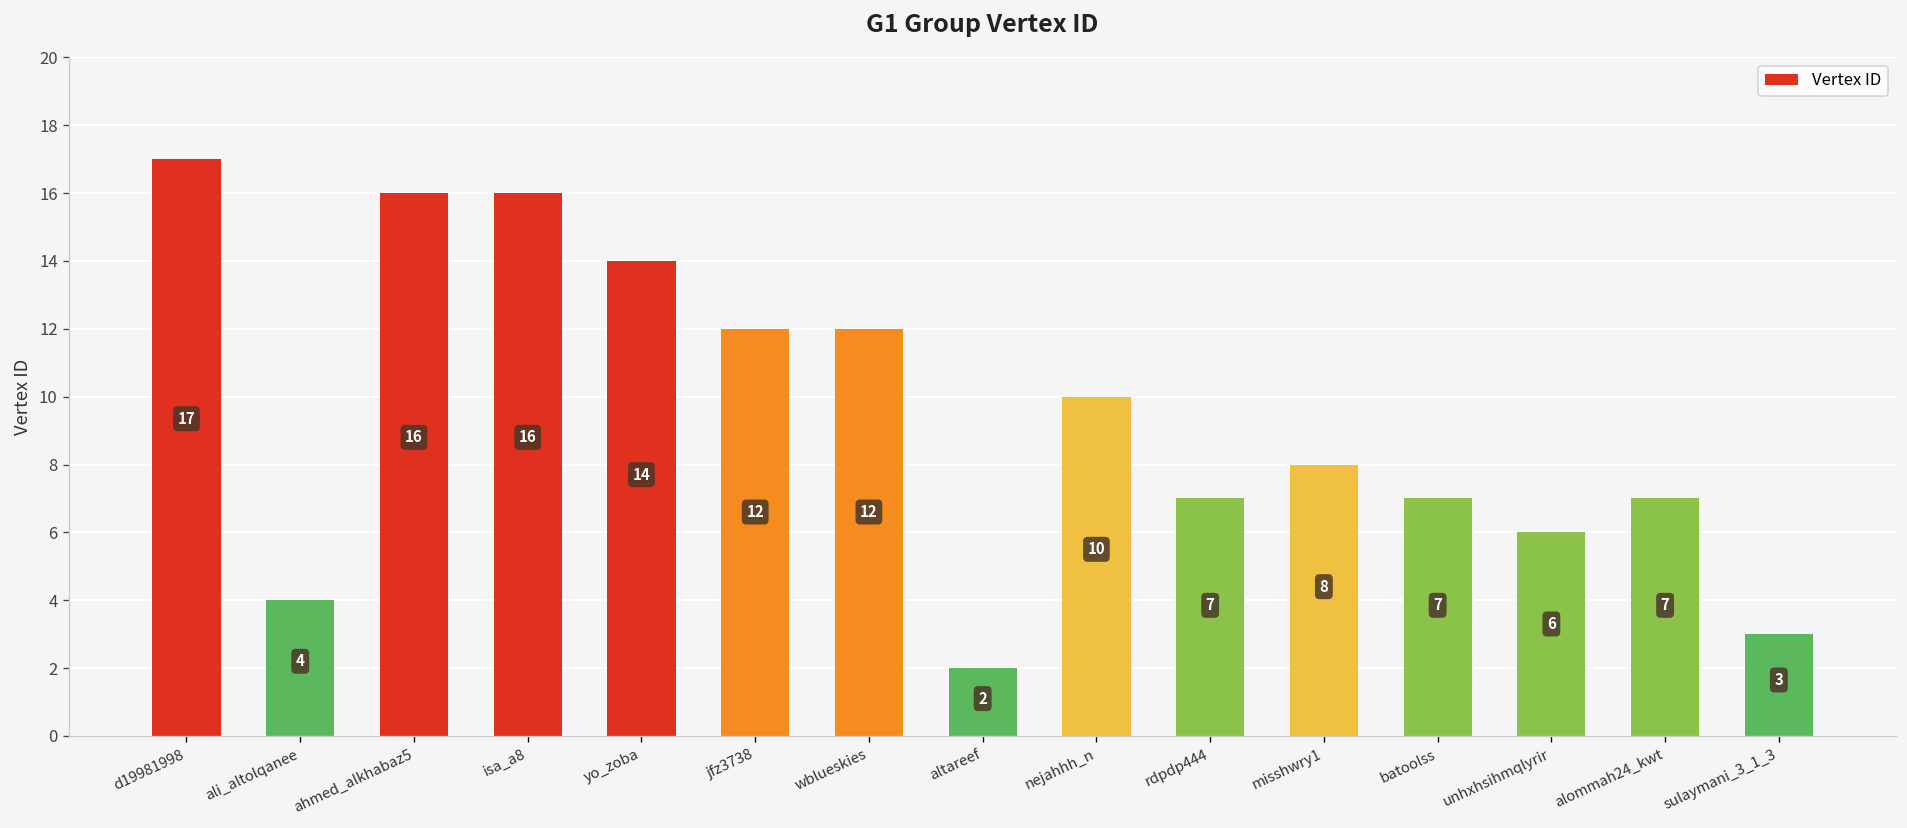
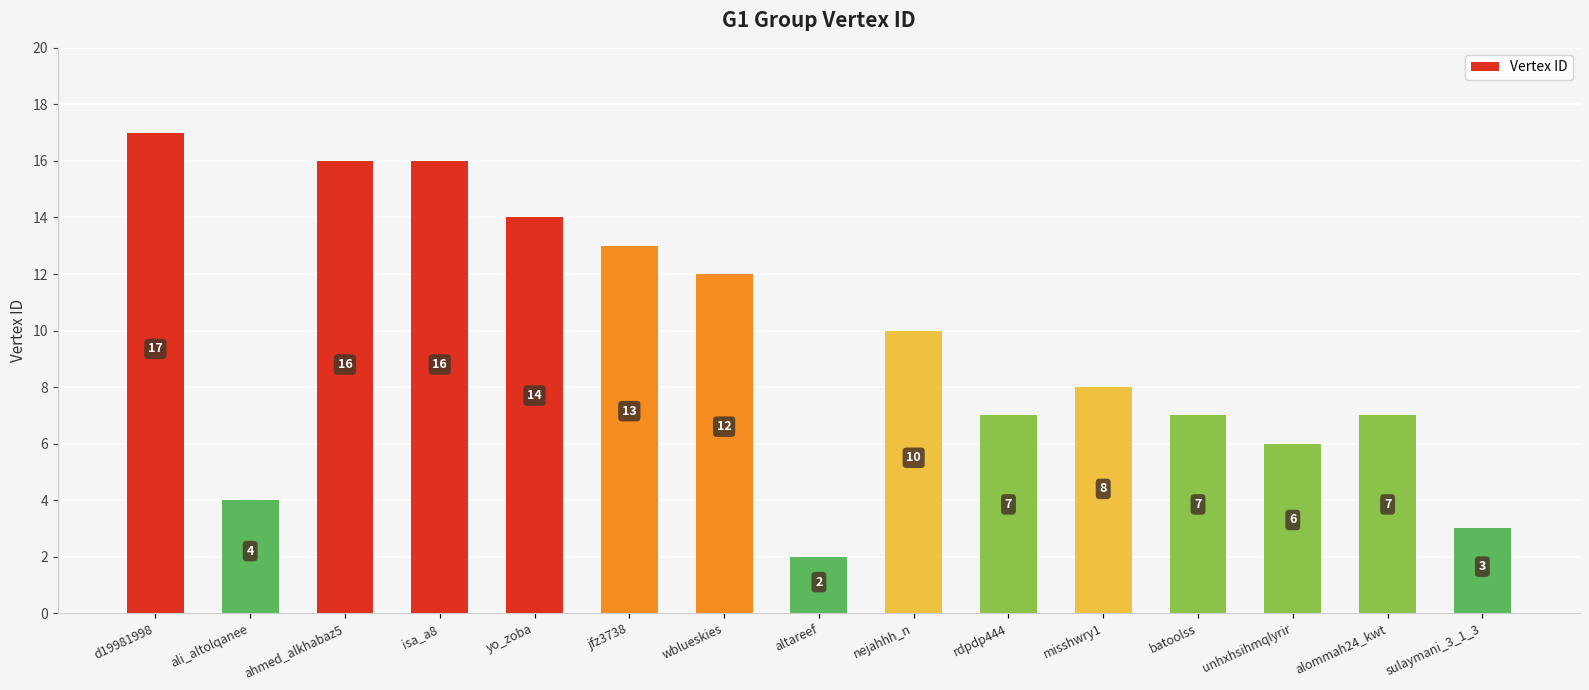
  {
-   "jfz3738": 12
+   "jfz3738": 13
  }
